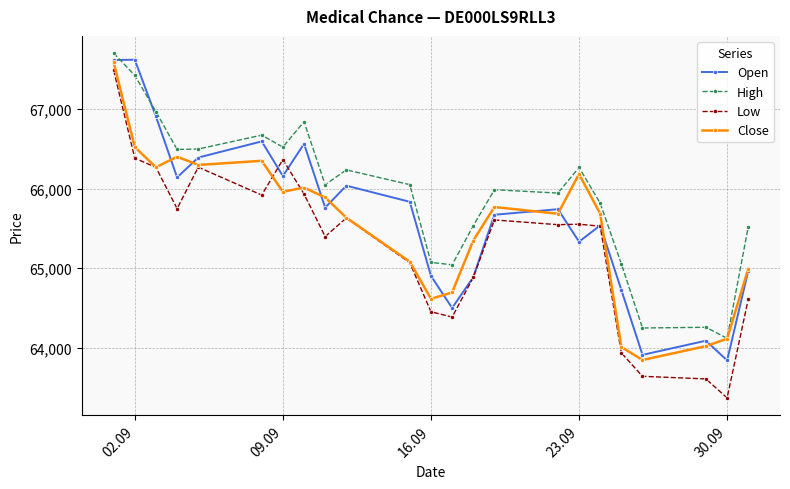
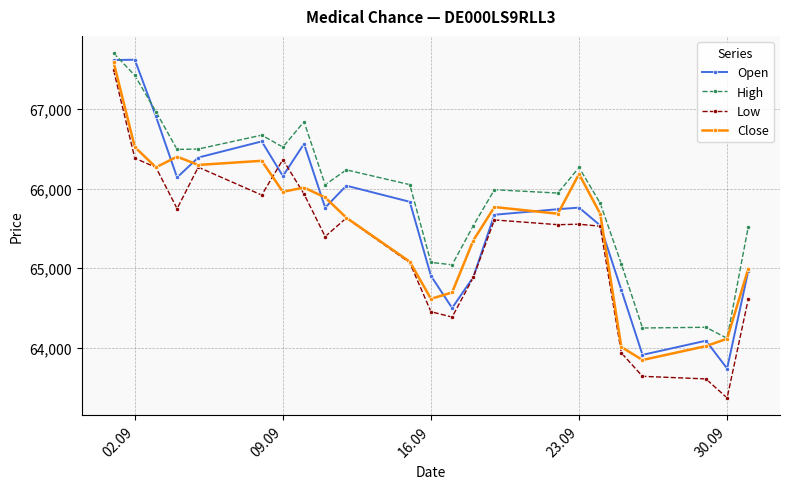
  {
    "Open": {
      "02.09": "67,600",
      "09.09": "66,200",
      "16.09": "64,900",
-     "23.09": "65,300",
-     "30.09": "63,800"
+     "23.09": "65,800",
+     "30.09": "63,700"
    },
    "High": {
      "02.09": "67,400",
      "09.09": "66,500",
      "16.09": "65,100",
      "23.09": "66,300"
    },
    "Low": {
      "02.09": "66,400",
      "09.09": "66,400",
      "16.09": "64,500",
      "23.09": "65,600",
      "30.09": "63,400"
    },
    "Close": {
      "02.09": "66,500",
      "09.09": "66,000",
      "16.09": "64,600",
      "23.09": "66,200"
    }
  }
